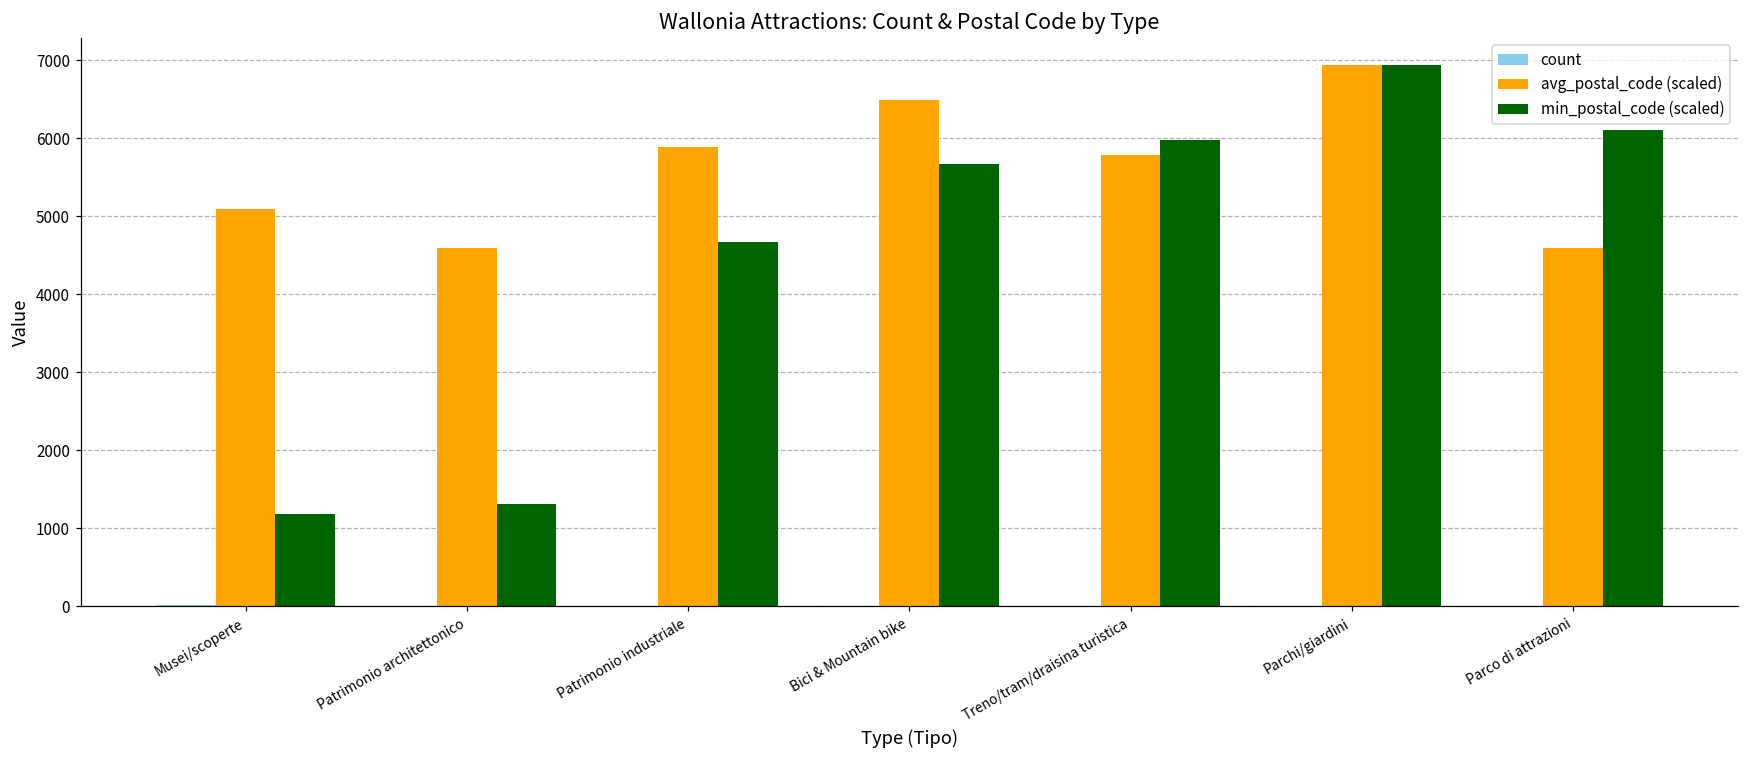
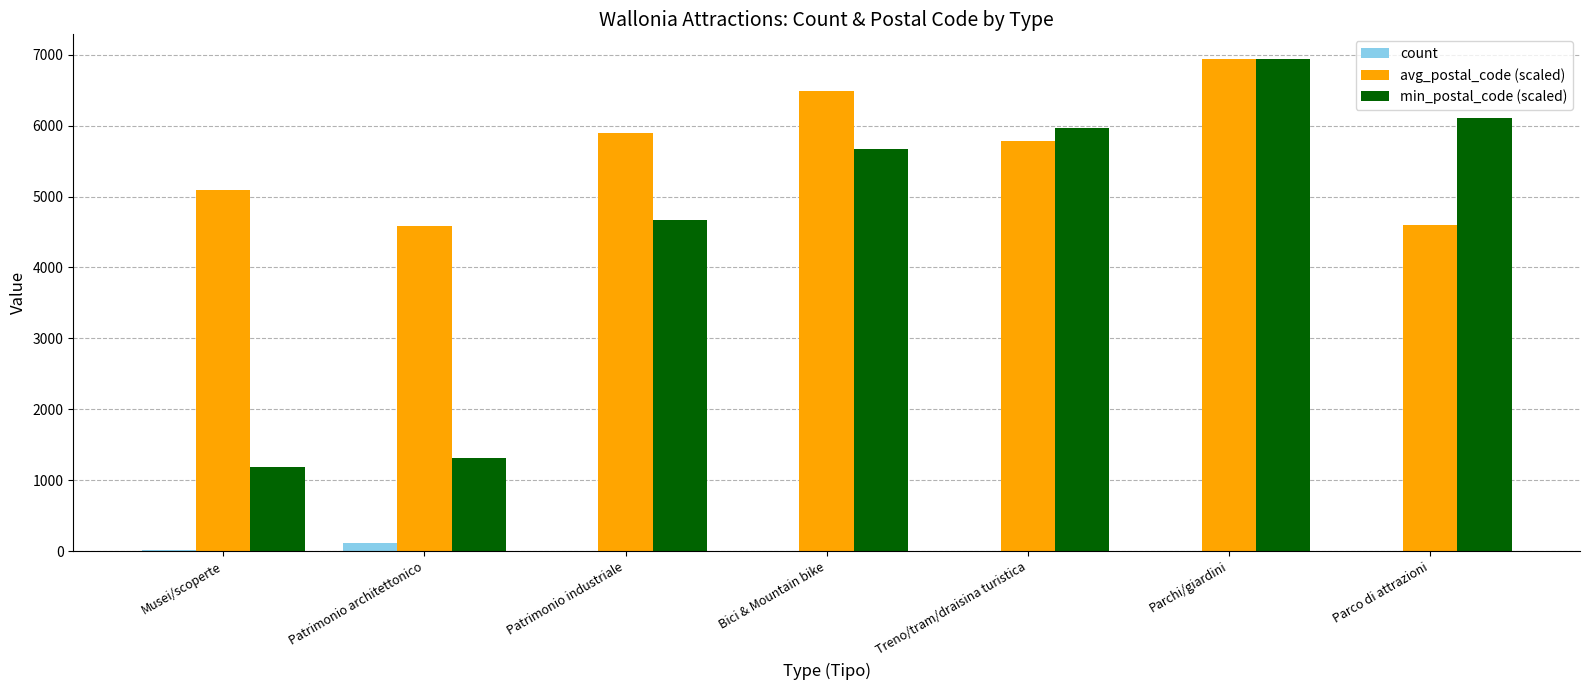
  {
    "count": {
-     "Patrimonio architettonico": 0
+     "Patrimonio architettonico": 100
    },
    "avg_postal_code (scaled)": {
      "Musei/scoperte": 5100,
      "Patrimonio architettonico": 4600,
      "Patrimonio industriale": 5900,
      "Bici & Mountain bike": 6500,
      "Treno/tram/draisina turistica": 5800,
      "Parchi/giardini": 6900,
      "Parco di attrazioni": 4600
    },
    "min_postal_code (scaled)": {
      "Musei/scoperte": 1200,
      "Patrimonio architettonico": 1300,
      "Patrimonio industriale": 4700,
      "Bici & Mountain bike": 5700,
      "Treno/tram/draisina turistica": 6000,
      "Parchi/giardini": 6900,
      "Parco di attrazioni": 6100
    }
  }
